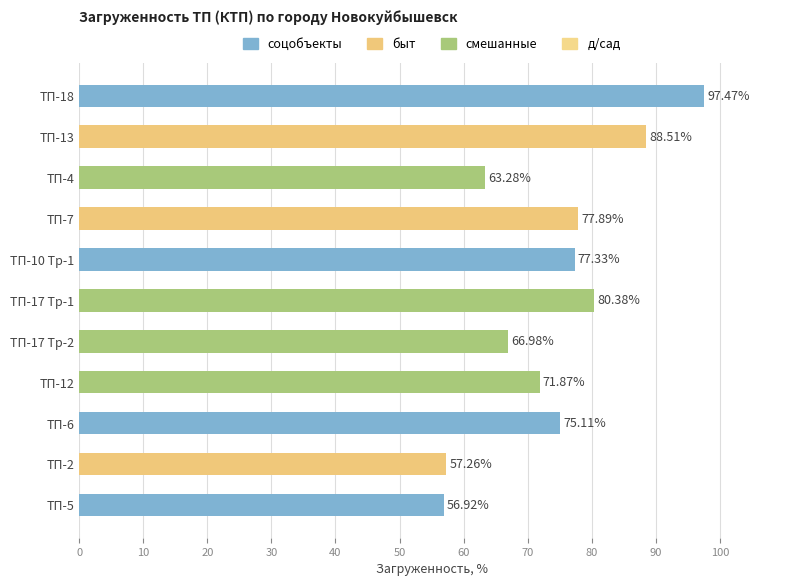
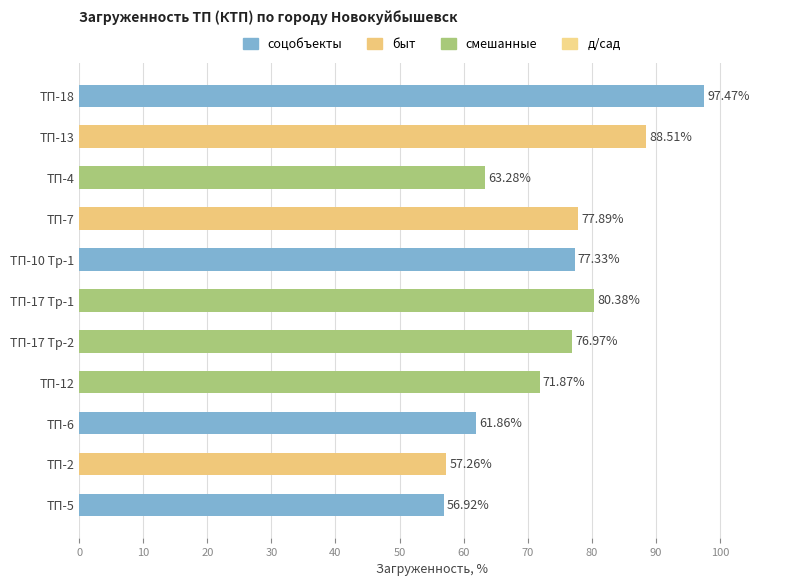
  {
    "ТП-18": "97.47%",
    "ТП-13": "88.51%",
    "ТП-4": "63.28%",
    "ТП-7": "77.89%",
    "ТП-10 Тр-1": "77.33%",
    "ТП-17 Тр-1": "80.38%",
-   "ТП-17 Тр-2": "66.98%",
+   "ТП-17 Тр-2": "76.97%",
    "ТП-12": "71.87%",
-   "ТП-6": "75.11%",
+   "ТП-6": "61.86%",
    "ТП-2": "57.26%",
    "ТП-5": "56.92%"
  }
